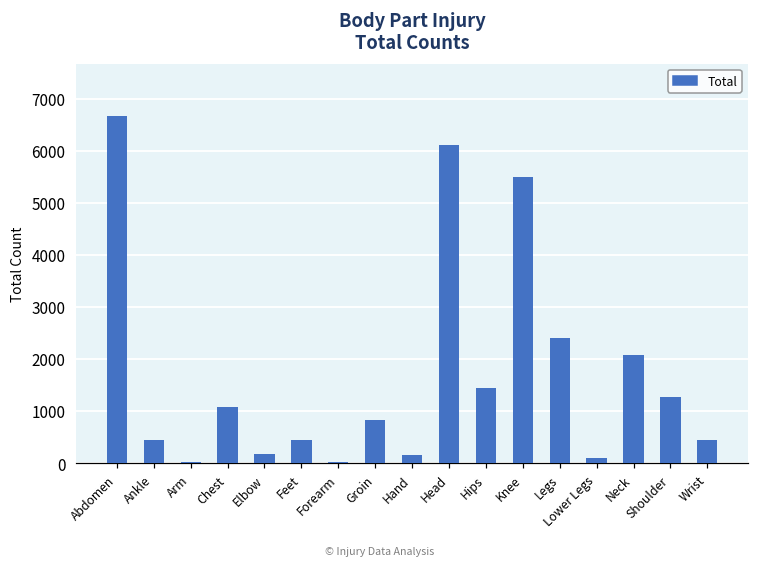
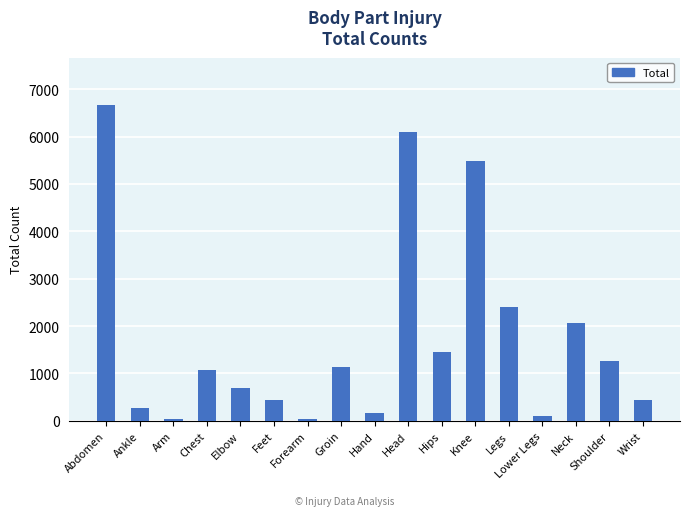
  {
    "Abdomen": 6700,
-   "Ankle": 500,
+   "Ankle": 300,
    "Chest": 1100,
-   "Elbow": 200,
+   "Elbow": 700,
    "Feet": 400,
-   "Groin": 800,
+   "Groin": 1100,
    "Hand": 200,
    "Head": 6100,
    "Hips": 1500,
    "Knee": 5500,
    "Legs": 2400,
    "Lower Legs": 100,
    "Neck": 2100,
    "Shoulder": 1300,
    "Wrist": 400
  }
